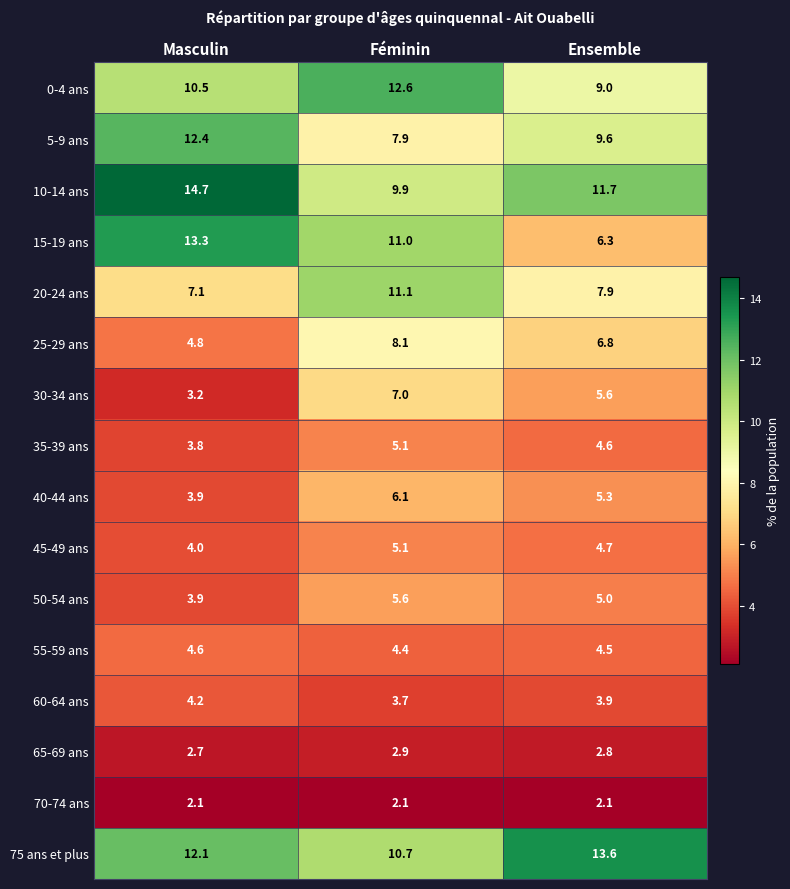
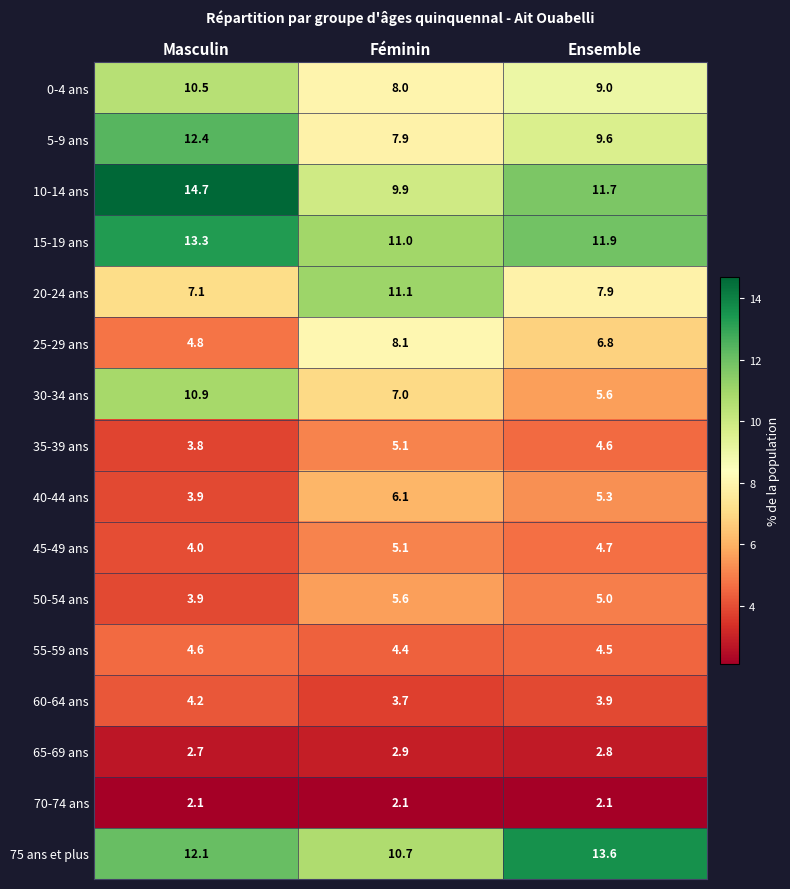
  {
    "0-4 ans": {
      "Masculin": 10.5,
-     "Féminin": 12.6,
+     "Féminin": 8.0,
      "Ensemble": 9.0
    },
    "5-9 ans": {
      "Masculin": 12.4,
      "Féminin": 7.9,
      "Ensemble": 9.6
    },
    "10-14 ans": {
      "Masculin": 14.7,
      "Féminin": 9.9,
      "Ensemble": 11.7
    },
    "15-19 ans": {
      "Masculin": 13.3,
      "Féminin": 11.0,
-     "Ensemble": 6.3
+     "Ensemble": 11.9
    },
    "20-24 ans": {
      "Masculin": 7.1,
      "Féminin": 11.1,
      "Ensemble": 7.9
    },
    "25-29 ans": {
      "Masculin": 4.8,
      "Féminin": 8.1,
      "Ensemble": 6.8
    },
    "30-34 ans": {
-     "Masculin": 3.2,
+     "Masculin": 10.9,
      "Féminin": 7.0,
      "Ensemble": 5.6
    },
    "35-39 ans": {
      "Masculin": 3.8,
      "Féminin": 5.1,
      "Ensemble": 4.6
    },
    "40-44 ans": {
      "Masculin": 3.9,
      "Féminin": 6.1,
      "Ensemble": 5.3
    },
    "45-49 ans": {
      "Masculin": 4.0,
      "Féminin": 5.1,
      "Ensemble": 4.7
    },
    "50-54 ans": {
      "Masculin": 3.9,
      "Féminin": 5.6,
      "Ensemble": 5.0
    },
    "55-59 ans": {
      "Masculin": 4.6,
      "Féminin": 4.4,
      "Ensemble": 4.5
    },
    "60-64 ans": {
      "Masculin": 4.2,
      "Féminin": 3.7,
      "Ensemble": 3.9
    },
    "65-69 ans": {
      "Masculin": 2.7,
      "Féminin": 2.9,
      "Ensemble": 2.8
    },
    "70-74 ans": {
      "Masculin": 2.1,
      "Féminin": 2.1,
      "Ensemble": 2.1
    },
    "75 ans et plus": {
      "Masculin": 12.1,
      "Féminin": 10.7,
      "Ensemble": 13.6
    }
  }
